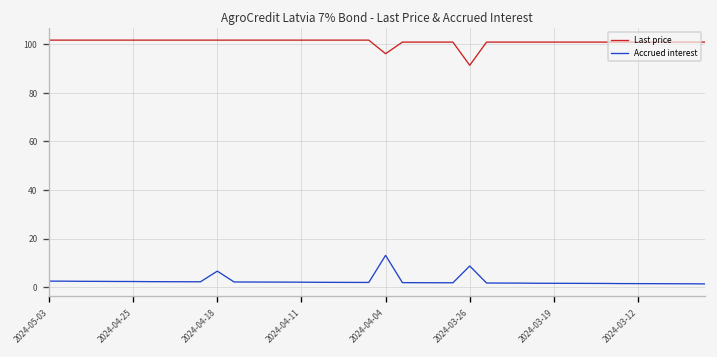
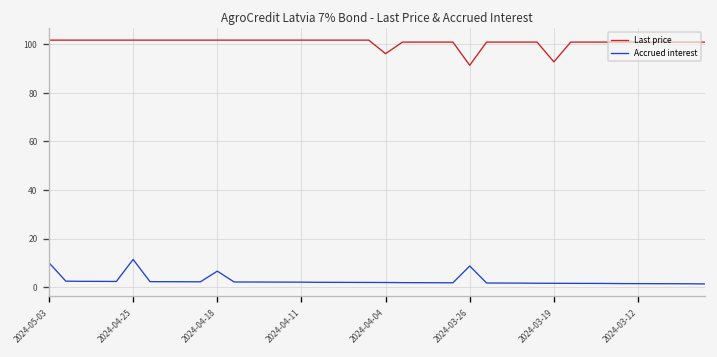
  {
    "Last price": {
      "2024-05-03": 102,
      "2024-04-25": 102,
      "2024-04-18": 102,
      "2024-04-11": 102,
      "2024-04-04": 96,
      "2024-03-26": 91,
-     "2024-03-19": 101
+     "2024-03-19": 93
    },
    "Accrued interest": {
-     "2024-05-03": 2,
-     "2024-04-25": 2,
+     "2024-05-03": 10,
+     "2024-04-25": 11,
      "2024-04-18": 7,
      "2024-04-11": 2,
-     "2024-04-04": 13,
+     "2024-04-04": 2,
      "2024-03-26": 9,
      "2024-03-19": 2,
      "2024-03-12": 1
    }
  }
